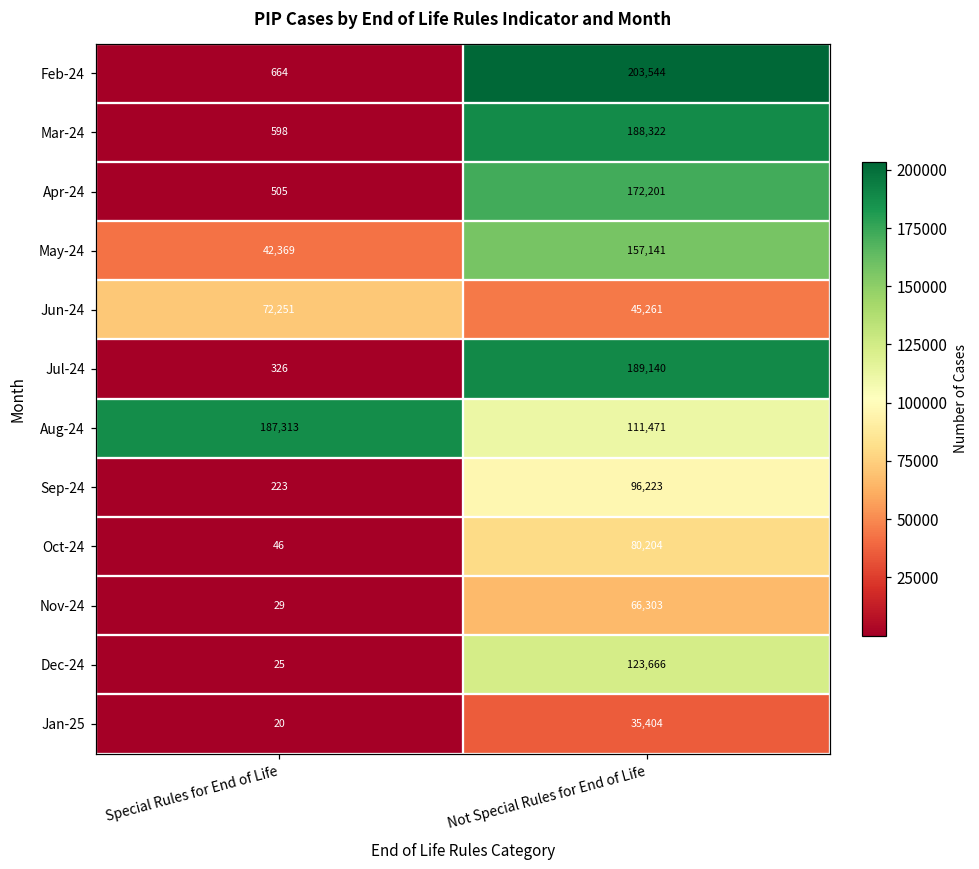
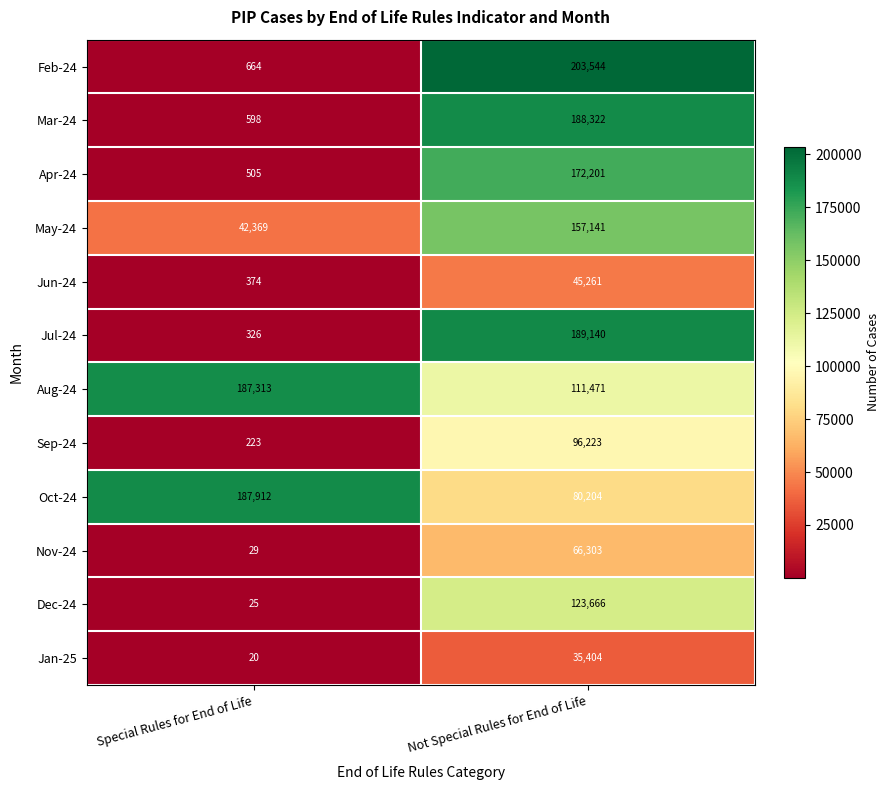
  {
    "Feb-24": {
      "Special Rules for End of Life": "664",
      "Not Special Rules for End of Life": "203,544"
    },
    "Mar-24": {
      "Special Rules for End of Life": "598",
      "Not Special Rules for End of Life": "188,322"
    },
    "Apr-24": {
      "Special Rules for End of Life": "505",
      "Not Special Rules for End of Life": "172,201"
    },
    "May-24": {
      "Special Rules for End of Life": "42,369",
      "Not Special Rules for End of Life": "157,141"
    },
    "Jun-24": {
-     "Special Rules for End of Life": "72,251",
+     "Special Rules for End of Life": "374",
      "Not Special Rules for End of Life": "45,261"
    },
    "Jul-24": {
      "Special Rules for End of Life": "326",
      "Not Special Rules for End of Life": "189,140"
    },
    "Aug-24": {
      "Special Rules for End of Life": "187,313",
      "Not Special Rules for End of Life": "111,471"
    },
    "Sep-24": {
      "Special Rules for End of Life": "223",
      "Not Special Rules for End of Life": "96,223"
    },
    "Oct-24": {
-     "Special Rules for End of Life": "46",
+     "Special Rules for End of Life": "187,912",
      "Not Special Rules for End of Life": "80,204"
    },
    "Nov-24": {
      "Special Rules for End of Life": "29",
      "Not Special Rules for End of Life": "66,303"
    },
    "Dec-24": {
      "Special Rules for End of Life": "25",
      "Not Special Rules for End of Life": "123,666"
    },
    "Jan-25": {
      "Special Rules for End of Life": "20",
      "Not Special Rules for End of Life": "35,404"
    }
  }
